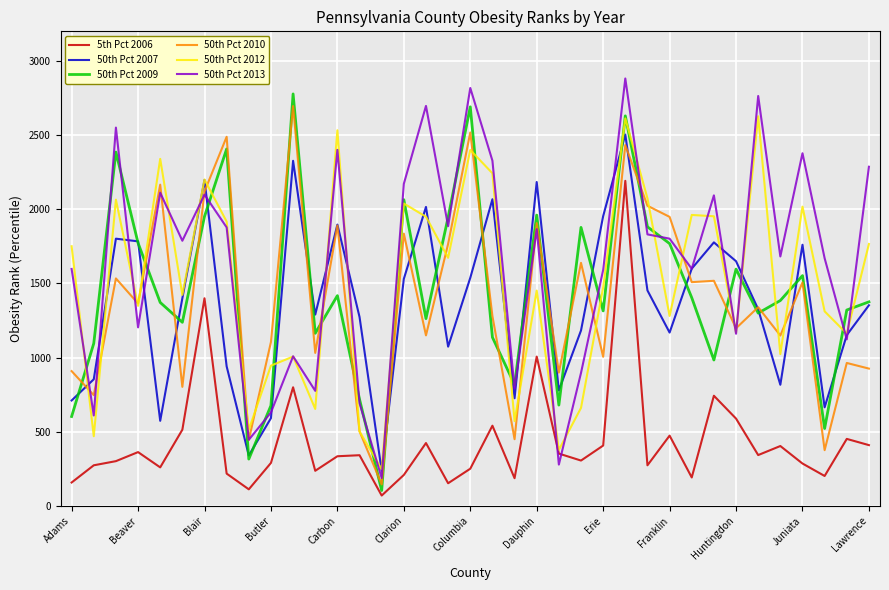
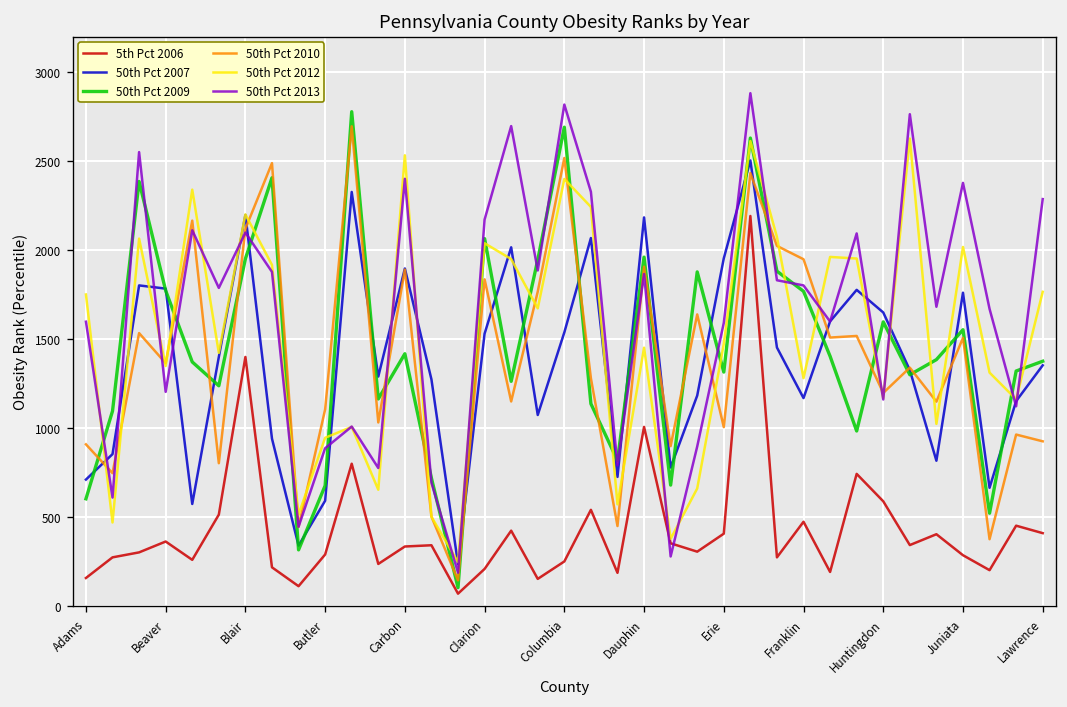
  {
    "5th Pct 2006": {
      "Adams": 160,
      "Beaver": 360,
      "Blair": 1400,
      "Butler": 290,
      "Carbon": 340,
      "Clarion": 210,
      "Columbia": 250,
      "Dauphin": 1010,
      "Erie": 410,
      "Franklin": 470,
      "Huntingdon": 590,
      "Juniata": 290,
      "Lawrence": 410
    },
    "50th Pct 2007": {
      "Adams": 710,
      "Butler": 590,
      "Clarion": 1530,
      "Columbia": 1540,
      "Dauphin": 2180,
      "Erie": 1950,
      "Franklin": 1170,
      "Huntingdon": 1650,
      "Juniata": 1760,
      "Lawrence": 1350
    },
    "50th Pct 2009": {
      "Adams": 600,
      "Blair": 1950,
      "Butler": 680,
      "Carbon": 1420,
      "Clarion": 2070,
      "Columbia": 2690,
      "Dauphin": 1960,
      "Erie": 1320,
      "Franklin": 1770,
      "Huntingdon": 1600,
      "Juniata": 1550,
      "Lawrence": 1380
    },
    "50th Pct 2010": {
      "Adams": 910,
      "Blair": 2120,
      "Butler": 1110,
      "Clarion": 1840,
      "Columbia": 2520,
      "Dauphin": 1910,
      "Erie": 1010,
      "Franklin": 1950,
      "Huntingdon": 1200,
      "Juniata": 1510,
      "Lawrence": 930
    },
    "50th Pct 2012": {
      "Adams": 1750,
      "Butler": 950,
      "Carbon": 2530,
      "Clarion": 2040,
      "Columbia": 2400,
      "Dauphin": 1450,
      "Erie": 1470,
      "Franklin": 1280,
      "Juniata": 2020,
      "Lawrence": 1770
    },
    "50th Pct 2013": {
      "Adams": 1600,
      "Beaver": 1200,
      "Blair": 2100,
-     "Butler": 630,
+     "Butler": 890,
      "Carbon": 2400,
      "Clarion": 2170,
      "Columbia": 2820,
      "Dauphin": 1870,
      "Erie": 1590,
      "Franklin": 1800,
      "Juniata": 2380,
      "Lawrence": 2290
    }
  }
